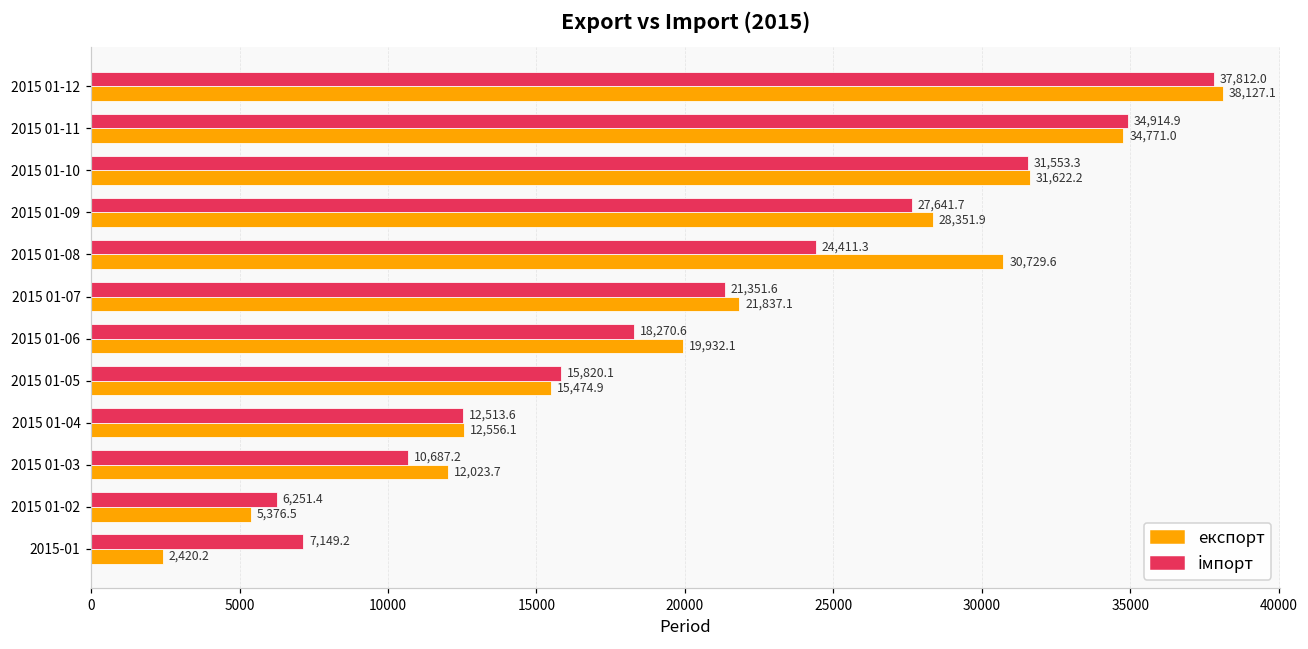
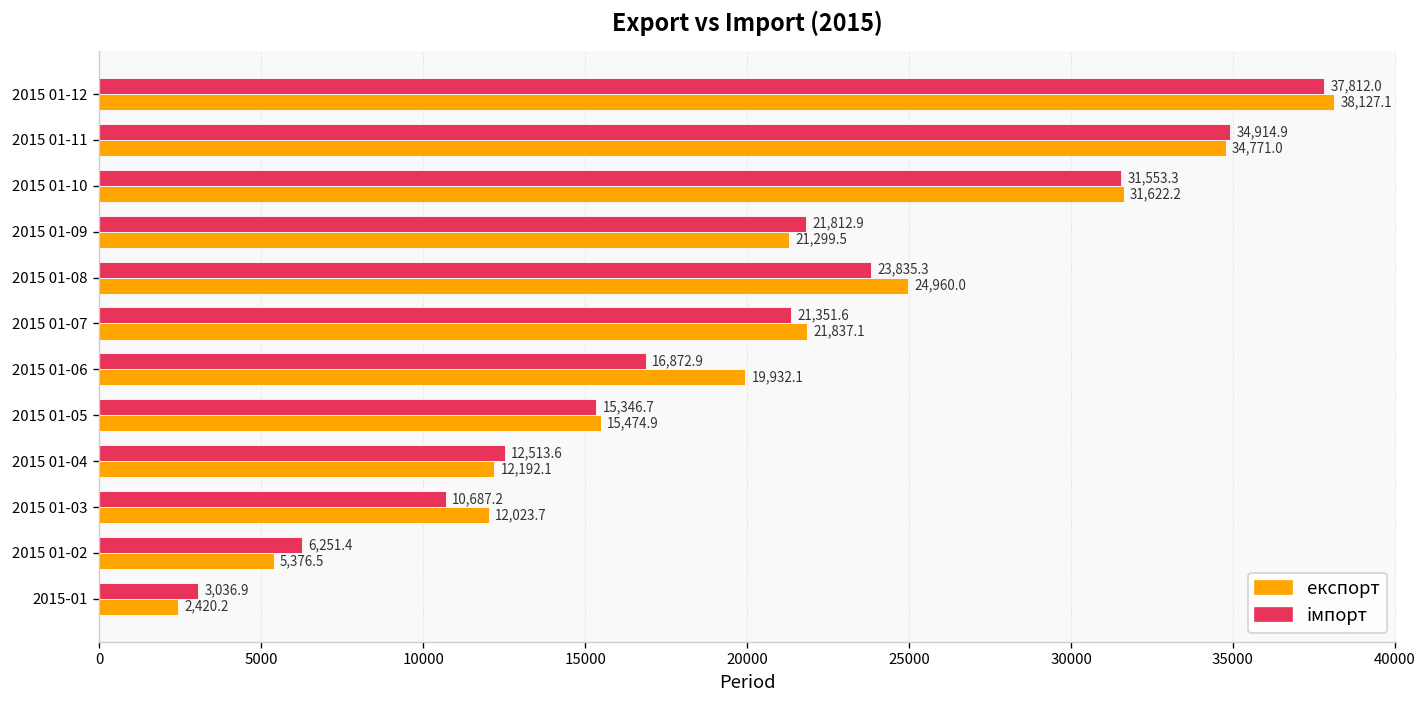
  {
    "експорт": {
      "2015 01-12": "38,127.1",
      "2015 01-11": "34,771.0",
      "2015 01-10": "31,622.2",
-     "2015 01-09": "28,351.9",
-     "2015 01-08": "30,729.6",
+     "2015 01-09": "21,299.5",
+     "2015 01-08": "24,960.0",
      "2015 01-07": "21,837.1",
      "2015 01-06": "19,932.1",
      "2015 01-05": "15,474.9",
-     "2015 01-04": "12,556.1",
+     "2015 01-04": "12,192.1",
      "2015 01-03": "12,023.7",
      "2015 01-02": "5,376.5",
      "2015-01": "2,420.2"
    },
    "імпорт": {
      "2015 01-12": "37,812.0",
      "2015 01-11": "34,914.9",
      "2015 01-10": "31,553.3",
-     "2015 01-09": "27,641.7",
-     "2015 01-08": "24,411.3",
+     "2015 01-09": "21,812.9",
+     "2015 01-08": "23,835.3",
      "2015 01-07": "21,351.6",
-     "2015 01-06": "18,270.6",
-     "2015 01-05": "15,820.1",
+     "2015 01-06": "16,872.9",
+     "2015 01-05": "15,346.7",
      "2015 01-04": "12,513.6",
      "2015 01-03": "10,687.2",
      "2015 01-02": "6,251.4",
-     "2015-01": "7,149.2"
+     "2015-01": "3,036.9"
    }
  }
